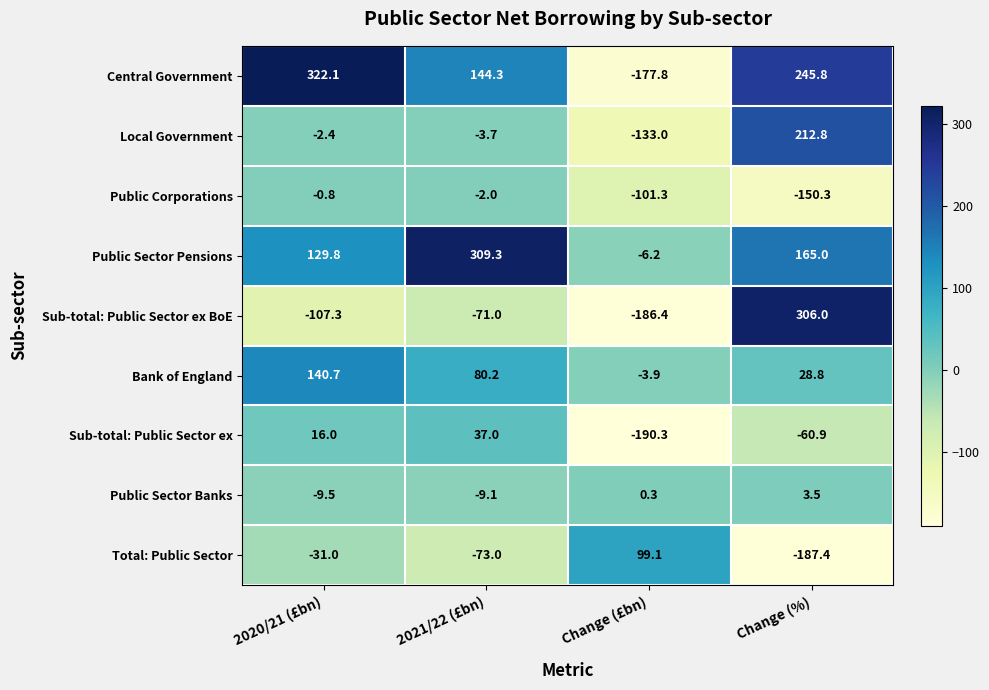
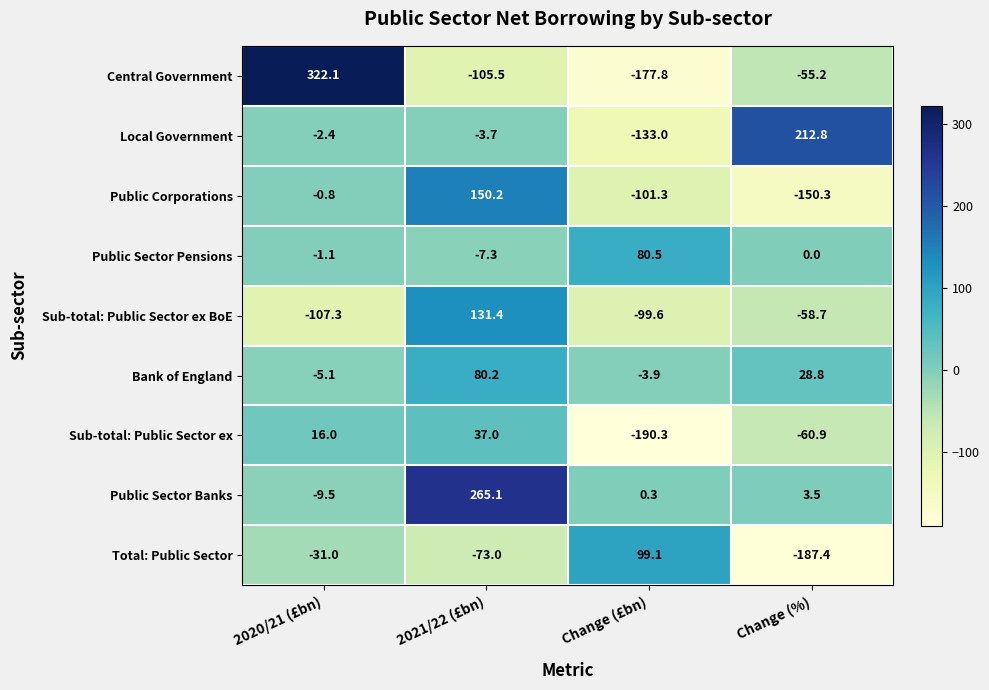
  {
    "Central Government": {
      "2020/21 (£bn)": 322.1,
-     "2021/22 (£bn)": 144.3,
+     "2021/22 (£bn)": -105.5,
      "Change (£bn)": -177.8,
-     "Change (%)": 245.8
+     "Change (%)": -55.2
    },
    "Local Government": {
      "2020/21 (£bn)": -2.4,
      "2021/22 (£bn)": -3.7,
      "Change (£bn)": -133.0,
      "Change (%)": 212.8
    },
    "Public Corporations": {
      "2020/21 (£bn)": -0.8,
-     "2021/22 (£bn)": -2.0,
+     "2021/22 (£bn)": 150.2,
      "Change (£bn)": -101.3,
      "Change (%)": -150.3
    },
    "Public Sector Pensions": {
-     "2020/21 (£bn)": 129.8,
-     "2021/22 (£bn)": 309.3,
-     "Change (£bn)": -6.2,
-     "Change (%)": 165.0
+     "2020/21 (£bn)": -1.1,
+     "2021/22 (£bn)": -7.3,
+     "Change (£bn)": 80.5,
+     "Change (%)": 0.0
    },
    "Sub-total: Public Sector ex BoE": {
      "2020/21 (£bn)": -107.3,
-     "2021/22 (£bn)": -71.0,
-     "Change (£bn)": -186.4,
-     "Change (%)": 306.0
+     "2021/22 (£bn)": 131.4,
+     "Change (£bn)": -99.6,
+     "Change (%)": -58.7
    },
    "Bank of England": {
-     "2020/21 (£bn)": 140.7,
+     "2020/21 (£bn)": -5.1,
      "2021/22 (£bn)": 80.2,
      "Change (£bn)": -3.9,
      "Change (%)": 28.8
    },
    "Sub-total: Public Sector ex": {
      "2020/21 (£bn)": 16.0,
      "2021/22 (£bn)": 37.0,
      "Change (£bn)": -190.3,
      "Change (%)": -60.9
    },
    "Public Sector Banks": {
      "2020/21 (£bn)": -9.5,
-     "2021/22 (£bn)": -9.1,
+     "2021/22 (£bn)": 265.1,
      "Change (£bn)": 0.3,
      "Change (%)": 3.5
    },
    "Total: Public Sector": {
      "2020/21 (£bn)": -31.0,
      "2021/22 (£bn)": -73.0,
      "Change (£bn)": 99.1,
      "Change (%)": -187.4
    }
  }
